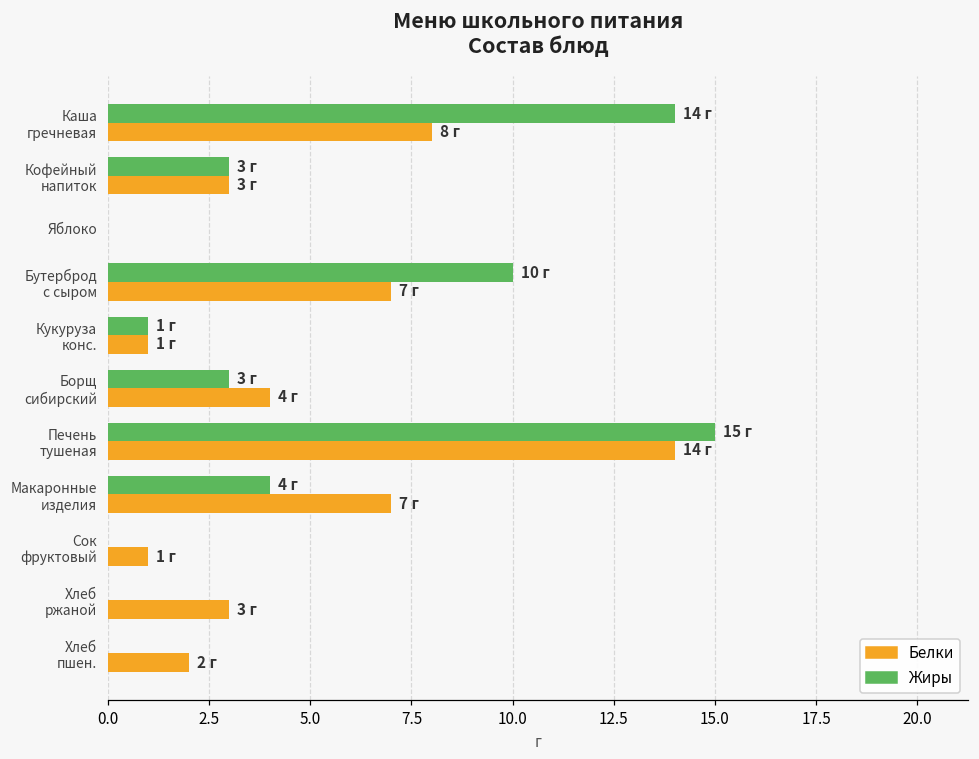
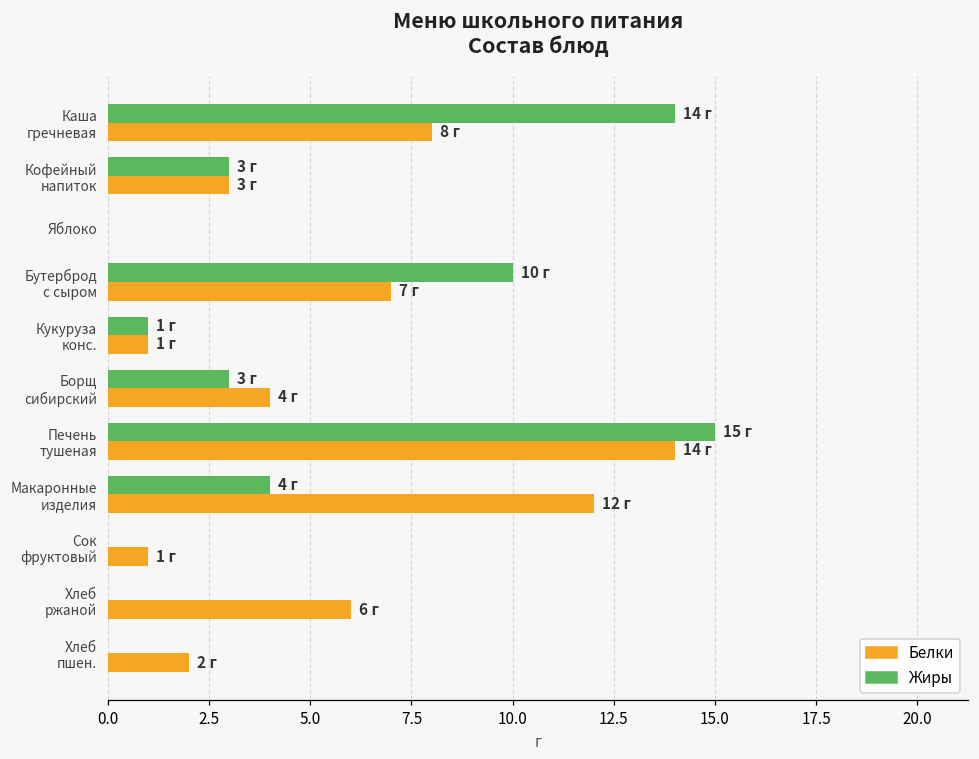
  {
    "Белки": {
      "Каша гречневая": 8,
      "Кофейный напиток": 3,
      "Бутерброд с сыром": 7,
      "Кукуруза конс.": 1,
      "Борщ сибирский": 4,
      "Печень тушеная": 14,
-     "Макаронные изделия": 7,
+     "Макаронные изделия": 12,
      "Сок фруктовый": 1,
-     "Хлеб ржаной": 3,
+     "Хлеб ржаной": 6,
      "Хлеб пшен.": 2
    },
    "Жиры": {
      "Каша гречневая": 14,
      "Кофейный напиток": 3,
      "Бутерброд с сыром": 10,
      "Кукуруза конс.": 1,
      "Борщ сибирский": 3,
      "Печень тушеная": 15,
      "Макаронные изделия": 4
    }
  }
